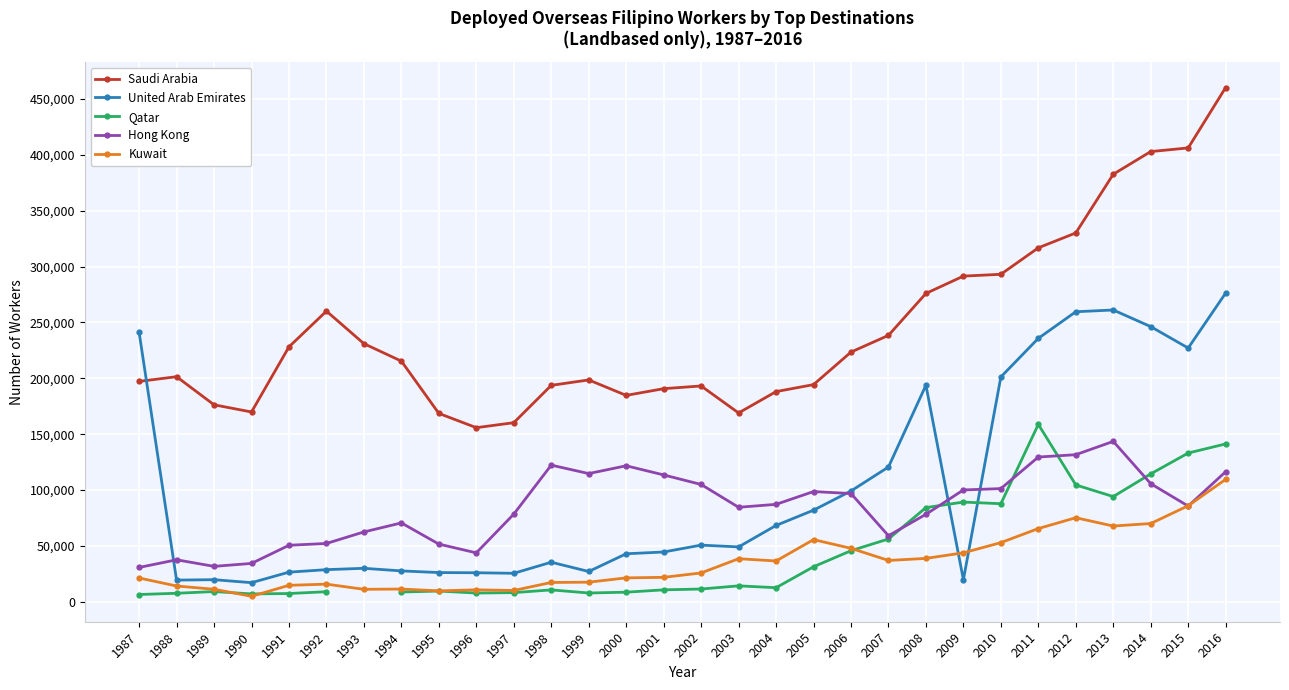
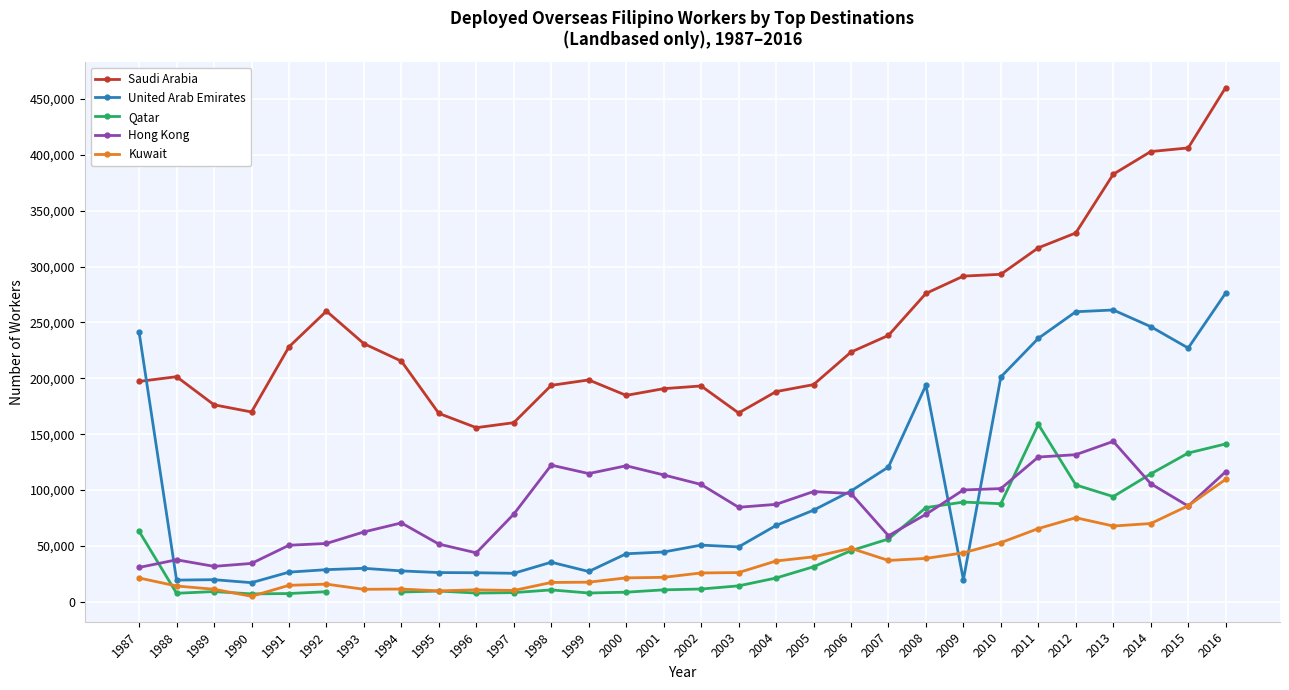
  {
    "Saudi Arabia": {
      "1987": "197,000",
      "1988": "201,000",
      "1989": "176,000",
      "1990": "170,000",
      "1991": "228,000",
      "1992": "260,000",
      "1993": "231,000",
      "1994": "215,000",
      "1995": "169,000",
      "1996": "156,000",
      "1997": "160,000",
      "1998": "194,000",
      "1999": "199,000",
      "2000": "185,000",
      "2001": "191,000",
      "2002": "193,000",
      "2003": "169,000",
      "2004": "188,000",
      "2005": "194,000",
      "2006": "223,000",
      "2007": "238,000",
      "2008": "276,000",
      "2009": "291,000",
      "2010": "293,000",
      "2011": "317,000",
      "2012": "330,000",
      "2013": "383,000",
      "2014": "403,000",
      "2015": "406,000",
      "2016": "460,000"
    },
    "United Arab Emirates": {
      "1987": "241,000",
      "1988": "19,000",
      "1989": "20,000",
      "1990": "17,000",
      "1991": "27,000",
      "1992": "29,000",
      "1993": "30,000",
      "1994": "28,000",
      "1995": "26,000",
      "1996": "26,000",
      "1997": "26,000",
      "1998": "35,000",
      "1999": "27,000",
      "2000": "43,000",
      "2001": "45,000",
      "2002": "51,000",
      "2003": "49,000",
      "2004": "68,000",
      "2005": "82,000",
      "2007": "121,000",
      "2008": "194,000",
      "2009": "20,000",
      "2010": "201,000",
      "2011": "236,000",
      "2012": "260,000",
      "2013": "261,000",
      "2014": "246,000",
      "2015": "227,000",
      "2016": "276,000"
    },
    "Qatar": {
-     "1987": "7,000",
+     "1987": "63,000",
      "1988": "8,000",
      "1991": "7,000",
      "1992": "9,000",
      "1994": "9,000",
      "1996": "8,000",
      "1998": "11,000",
      "1999": "8,000",
      "2000": "9,000",
      "2001": "11,000",
      "2002": "12,000",
      "2003": "14,000",
-     "2004": "13,000",
+     "2004": "21,000",
      "2005": "31,000",
      "2007": "56,000",
      "2008": "84,000",
      "2009": "89,000",
      "2010": "88,000",
      "2011": "159,000",
      "2012": "105,000",
      "2013": "94,000",
      "2014": "115,000",
      "2015": "133,000",
      "2016": "141,000"
    },
    "Hong Kong": {
      "1987": "31,000",
      "1988": "38,000",
      "1989": "32,000",
      "1990": "34,000",
      "1991": "51,000",
      "1992": "52,000",
      "1993": "63,000",
      "1994": "71,000",
      "1995": "52,000",
      "1996": "44,000",
      "1997": "79,000",
      "1998": "122,000",
      "1999": "115,000",
      "2000": "122,000",
      "2001": "114,000",
      "2002": "105,000",
      "2003": "85,000",
      "2004": "87,000",
      "2005": "99,000",
      "2007": "59,000",
      "2008": "78,000",
      "2009": "100,000",
      "2010": "101,000",
      "2011": "130,000",
      "2012": "132,000",
      "2013": "144,000",
      "2014": "106,000",
      "2016": "116,000"
    },
    "Kuwait": {
      "1987": "21,000",
      "1988": "14,000",
      "1991": "15,000",
      "1992": "16,000",
      "1993": "11,000",
      "1994": "11,000",
      "1996": "11,000",
      "1998": "17,000",
      "1999": "18,000",
      "2000": "21,000",
      "2001": "22,000",
      "2002": "26,000",
-     "2003": "39,000",
+     "2003": "26,000",
      "2004": "37,000",
-     "2005": "56,000",
+     "2005": "40,000",
      "2007": "37,000",
      "2008": "39,000",
      "2009": "44,000",
      "2010": "53,000",
      "2011": "66,000",
      "2012": "75,000",
      "2013": "68,000",
      "2014": "70,000",
      "2016": "110,000"
    }
  }
